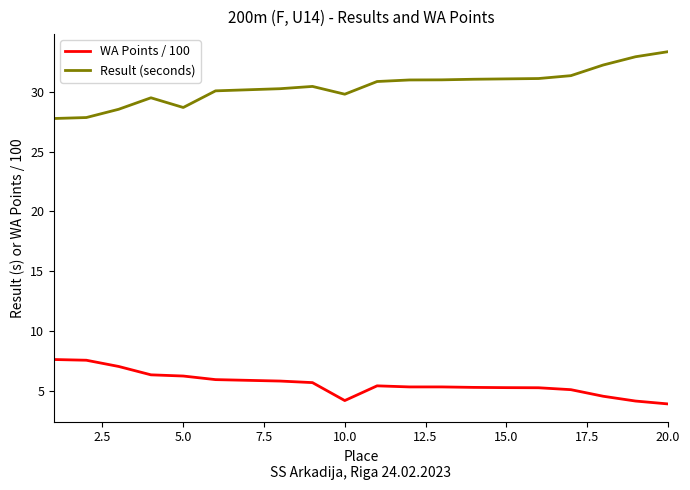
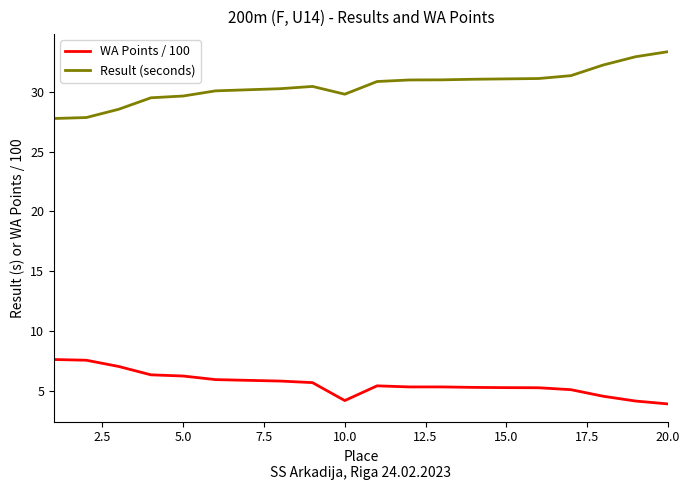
  {
    "WA Points / 100": {
      "5.0": 6.3,
      "10.0": 4.2,
      "15.0": 5.3,
      "20.0": 3.9
    },
    "Result (seconds)": {
-     "5.0": 28.7,
+     "5.0": 29.7,
      "10.0": 29.8,
      "15.0": 31.1,
      "20.0": 33.4
    }
  }
